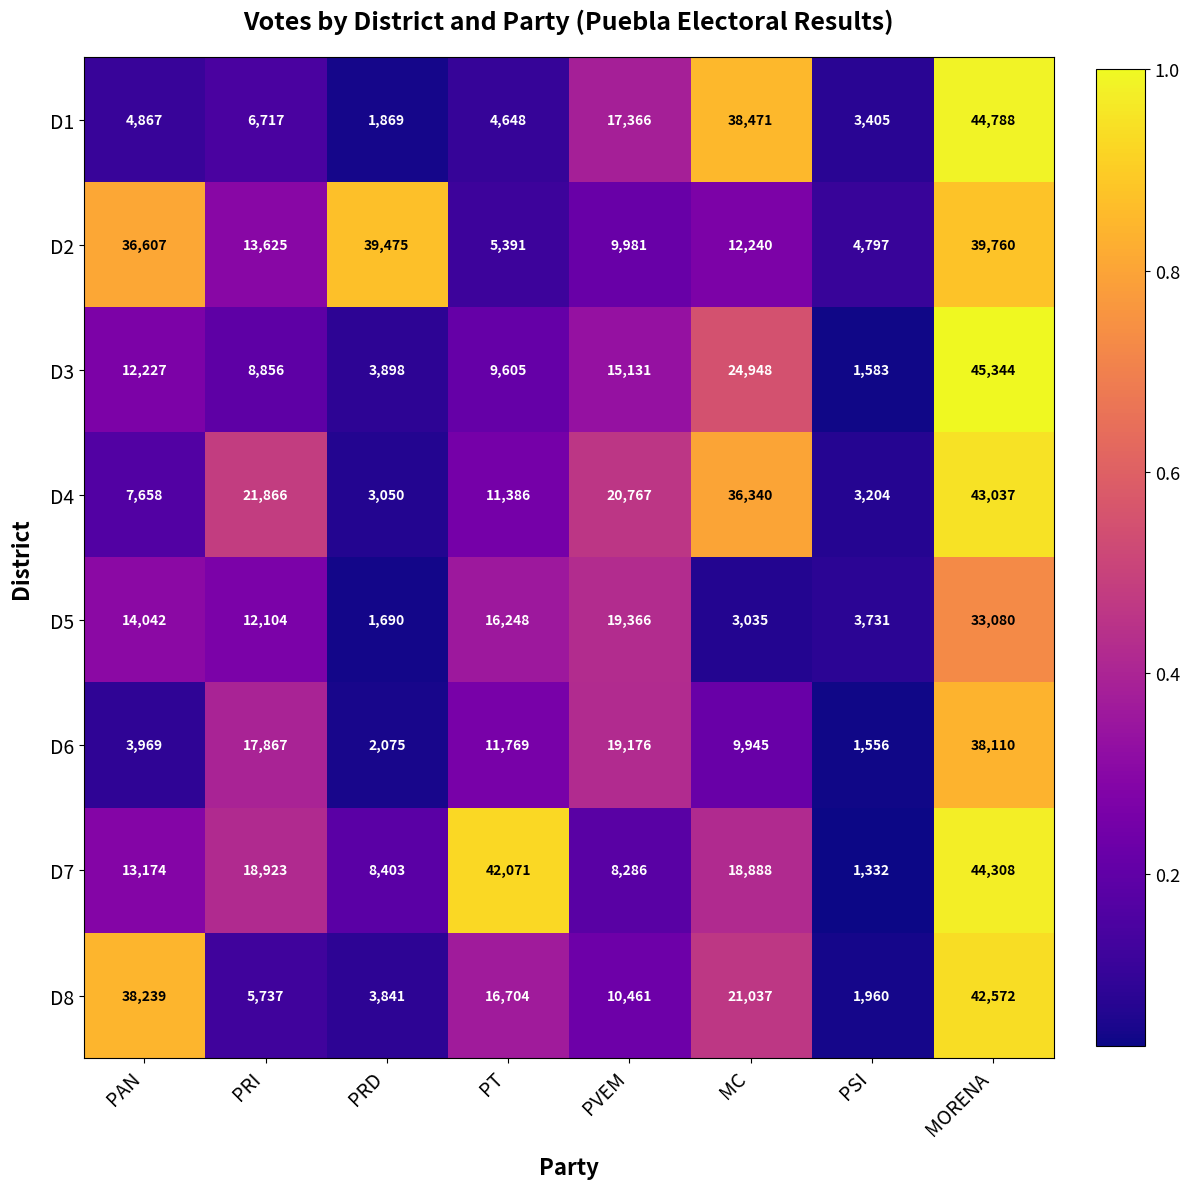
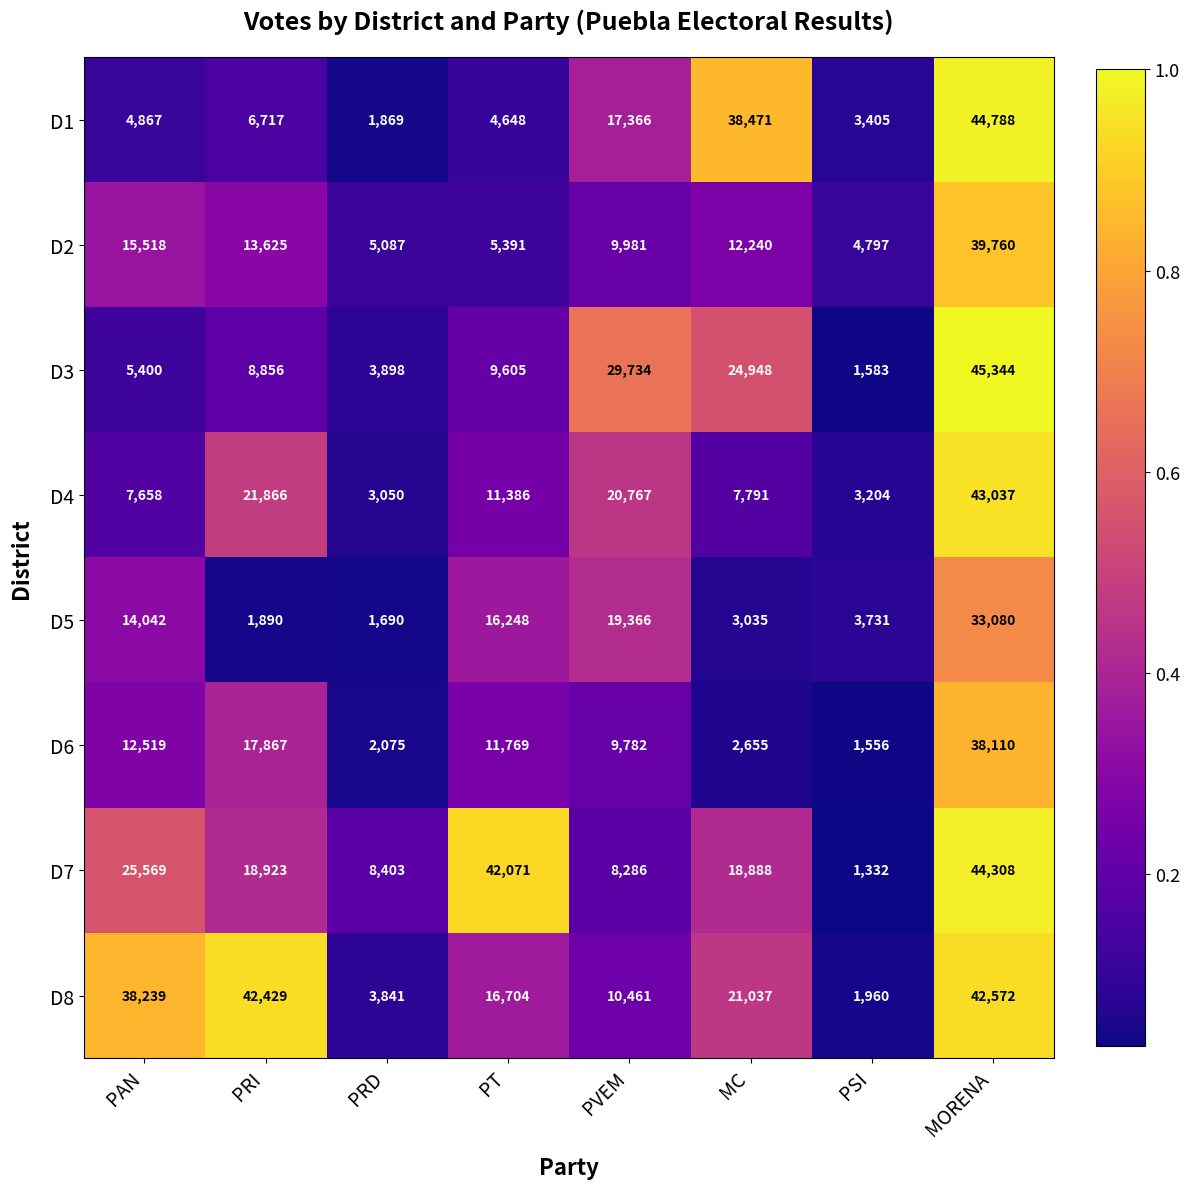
  {
    "D1": {
      "PAN": "4,867",
      "PRI": "6,717",
      "PRD": "1,869",
      "PT": "4,648",
      "PVEM": "17,366",
      "MC": "38,471",
      "PSI": "3,405",
      "MORENA": "44,788"
    },
    "D2": {
-     "PAN": "36,607",
+     "PAN": "15,518",
      "PRI": "13,625",
-     "PRD": "39,475",
+     "PRD": "5,087",
      "PT": "5,391",
      "PVEM": "9,981",
      "MC": "12,240",
      "PSI": "4,797",
      "MORENA": "39,760"
    },
    "D3": {
-     "PAN": "12,227",
+     "PAN": "5,400",
      "PRI": "8,856",
      "PRD": "3,898",
      "PT": "9,605",
-     "PVEM": "15,131",
+     "PVEM": "29,734",
      "MC": "24,948",
      "PSI": "1,583",
      "MORENA": "45,344"
    },
    "D4": {
      "PAN": "7,658",
      "PRI": "21,866",
      "PRD": "3,050",
      "PT": "11,386",
      "PVEM": "20,767",
-     "MC": "36,340",
+     "MC": "7,791",
      "PSI": "3,204",
      "MORENA": "43,037"
    },
    "D5": {
      "PAN": "14,042",
-     "PRI": "12,104",
+     "PRI": "1,890",
      "PRD": "1,690",
      "PT": "16,248",
      "PVEM": "19,366",
      "MC": "3,035",
      "PSI": "3,731",
      "MORENA": "33,080"
    },
    "D6": {
-     "PAN": "3,969",
+     "PAN": "12,519",
      "PRI": "17,867",
      "PRD": "2,075",
      "PT": "11,769",
-     "PVEM": "19,176",
-     "MC": "9,945",
+     "PVEM": "9,782",
+     "MC": "2,655",
      "PSI": "1,556",
      "MORENA": "38,110"
    },
    "D7": {
-     "PAN": "13,174",
+     "PAN": "25,569",
      "PRI": "18,923",
      "PRD": "8,403",
      "PT": "42,071",
      "PVEM": "8,286",
      "MC": "18,888",
      "PSI": "1,332",
      "MORENA": "44,308"
    },
    "D8": {
      "PAN": "38,239",
-     "PRI": "5,737",
+     "PRI": "42,429",
      "PRD": "3,841",
      "PT": "16,704",
      "PVEM": "10,461",
      "MC": "21,037",
      "PSI": "1,960",
      "MORENA": "42,572"
    }
  }
